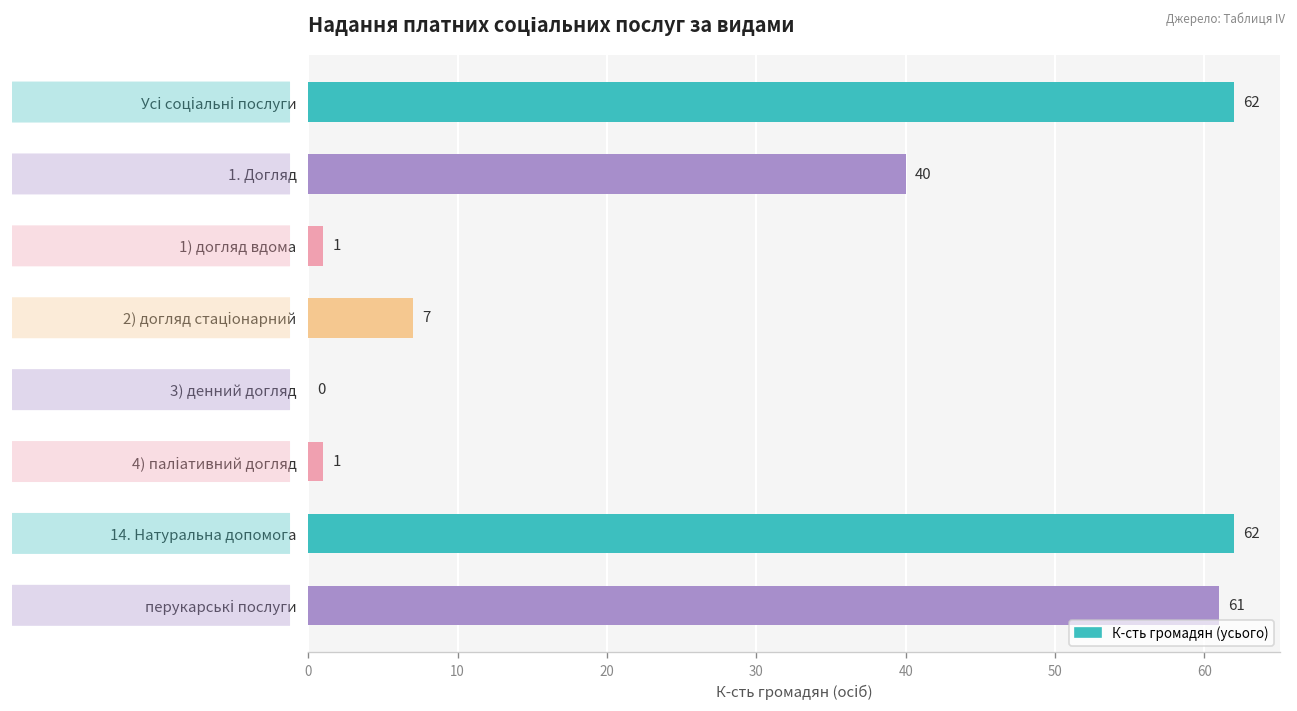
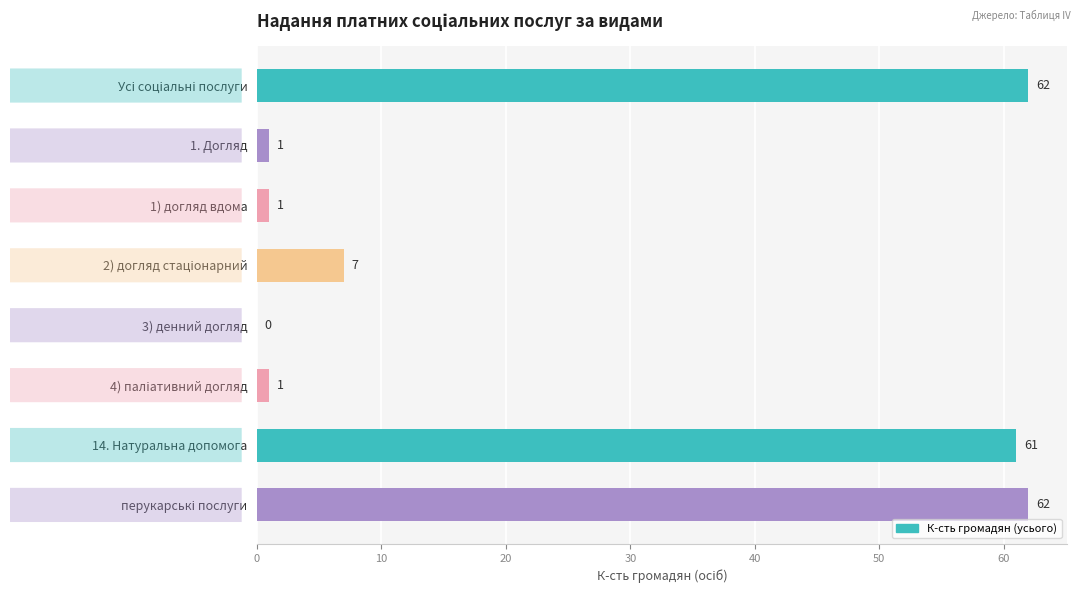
  {
    "Усі соціальні послуги": 62,
-   "1. Догляд": 40,
+   "1. Догляд": 1,
    "1) догляд вдома": 1,
    "2) догляд стаціонарний": 7,
    "3) денний догляд": 0,
    "4) паліативний догляд": 1,
-   "14. Натуральна допомога": 62,
-   "перукарські послуги": 61
+   "14. Натуральна допомога": 61,
+   "перукарські послуги": 62
  }
